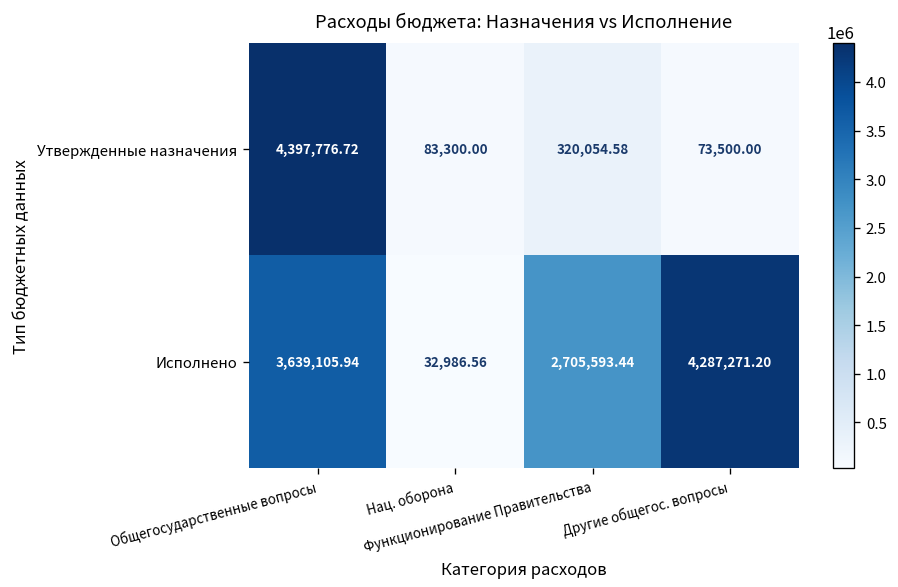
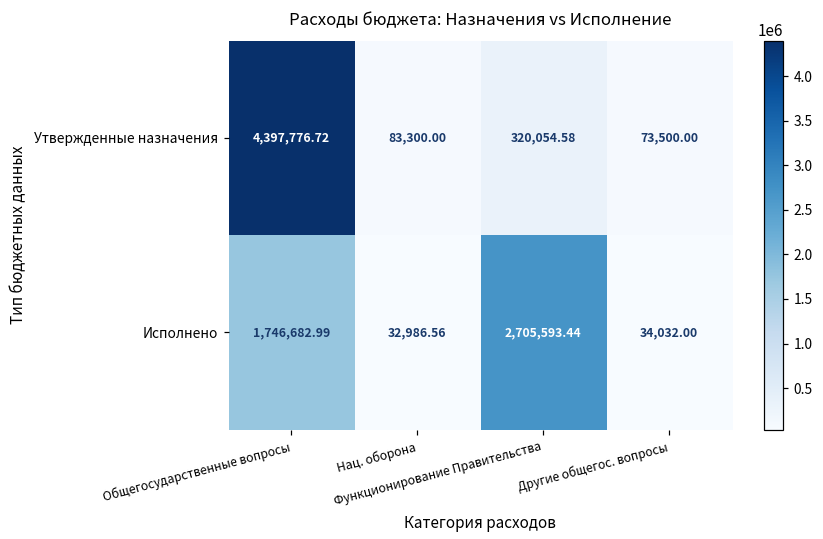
  {
    "Утвержденные назначения": {
      "Общегосударственные вопросы": "4,397,776.72",
      "Нац. оборона": "83,300.00",
      "Функционирование Правительства": "320,054.58",
      "Другие общегос. вопросы": "73,500.00"
    },
    "Исполнено": {
-     "Общегосударственные вопросы": "3,639,105.94",
+     "Общегосударственные вопросы": "1,746,682.99",
      "Нац. оборона": "32,986.56",
      "Функционирование Правительства": "2,705,593.44",
-     "Другие общегос. вопросы": "4,287,271.20"
+     "Другие общегос. вопросы": "34,032.00"
    }
  }
